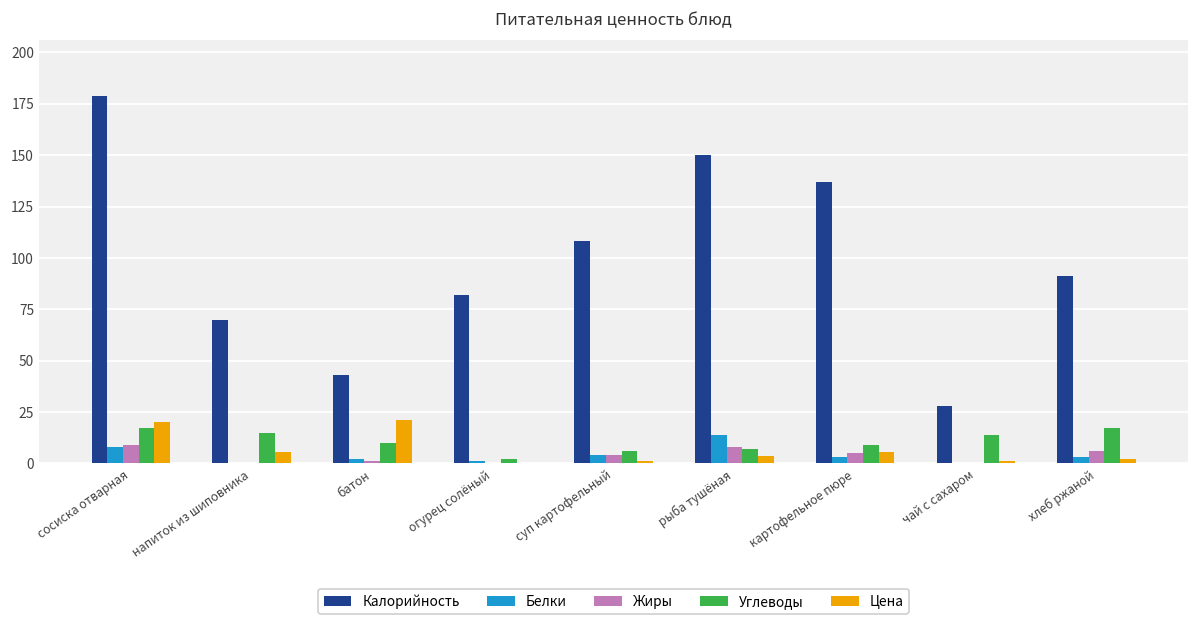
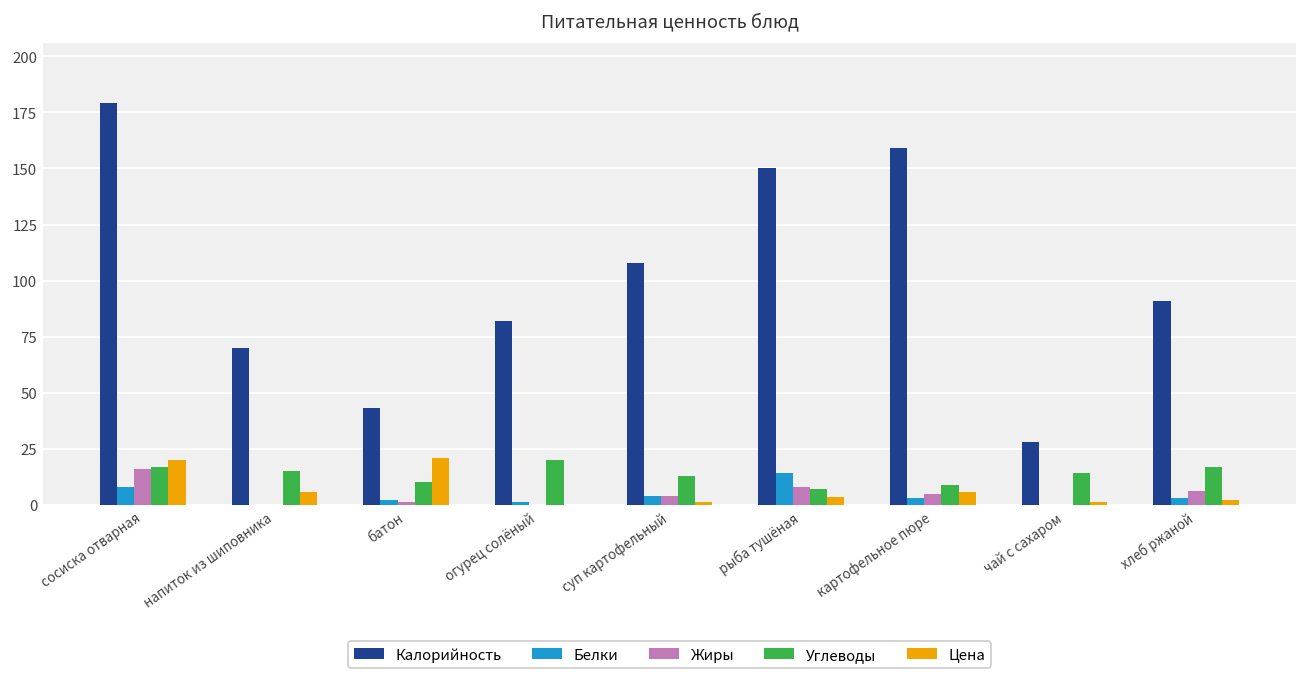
  {
    "Калорийность": {
      "сосиска отварная": 179,
      "напиток из шиповника": 70,
      "батон": 43,
      "огурец солёный": 82,
      "суп картофельный": 108,
      "рыба тушёная": 150,
-     "картофельное пюре": 137,
+     "картофельное пюре": 159,
      "чай с сахаром": 28,
      "хлеб ржаной": 91
    },
    "Белки": {
      "сосиска отварная": 8,
      "напиток из шиповника": 0,
      "батон": 2,
      "суп картофельный": 4,
      "рыба тушёная": 14,
      "картофельное пюре": 3,
      "чай с сахаром": 0,
      "хлеб ржаной": 3
    },
    "Жиры": {
-     "сосиска отварная": 9,
+     "сосиска отварная": 16,
      "напиток из шиповника": 0,
      "огурец солёный": 0,
      "суп картофельный": 4,
      "рыба тушёная": 8,
      "картофельное пюре": 5,
      "чай с сахаром": 0,
      "хлеб ржаной": 6
    },
    "Углеводы": {
      "сосиска отварная": 17,
      "напиток из шиповника": 15,
      "батон": 10,
-     "огурец солёный": 2,
-     "суп картофельный": 6,
+     "огурец солёный": 20,
+     "суп картофельный": 13,
      "рыба тушёная": 7,
      "картофельное пюре": 9,
      "чай с сахаром": 14,
      "хлеб ржаной": 17
    },
    "Цена": {
      "сосиска отварная": 20,
      "напиток из шиповника": 6,
      "батон": 21,
      "огурец солёный": 0,
      "рыба тушёная": 4,
      "картофельное пюре": 5,
      "хлеб ржаной": 2
    }
  }
